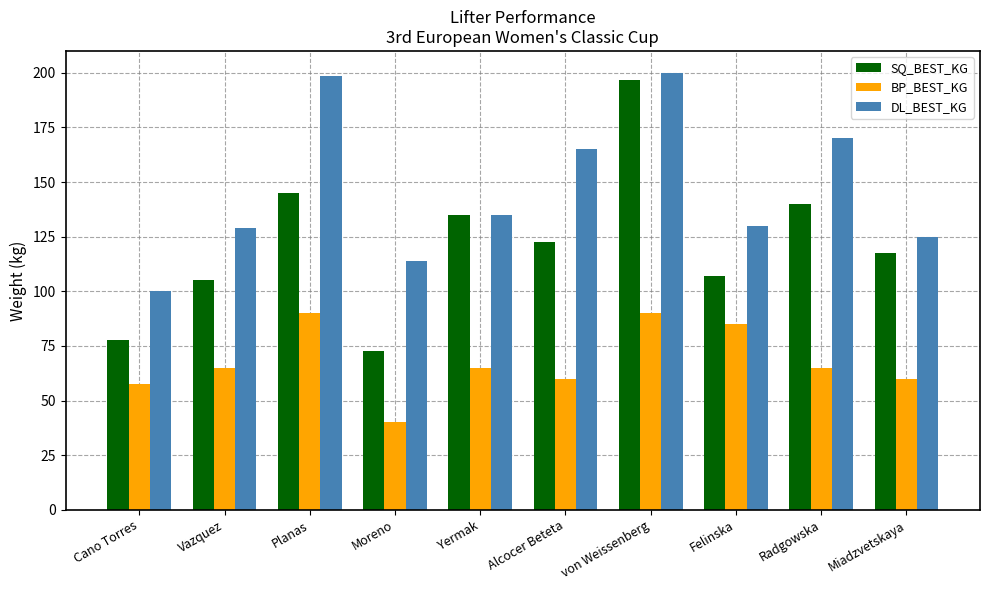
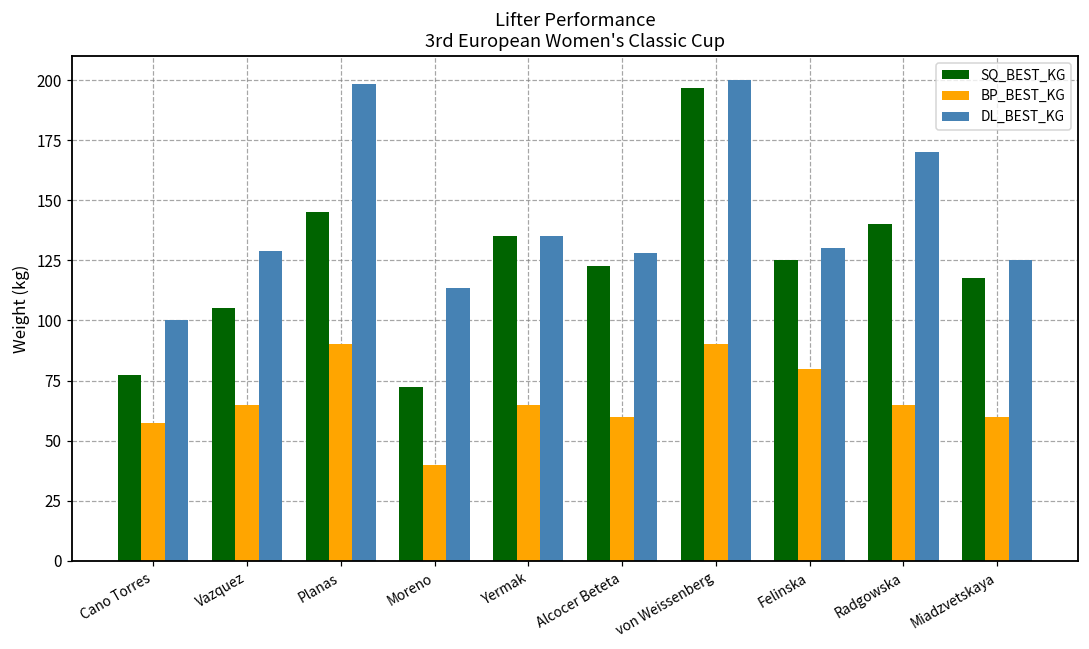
  {
    "SQ_BEST_KG": {
      "Cano Torres": 78,
      "Vazquez": 105,
      "Planas": 145,
      "Moreno": 73,
      "Yermak": 135,
      "Alcocer Beteta": 123,
      "von Weissenberg": 197,
-     "Felinska": 107,
+     "Felinska": 125,
      "Radgowska": 140,
      "Miadzvetskaya": 118
    },
    "BP_BEST_KG": {
      "Cano Torres": 58,
      "Vazquez": 65,
      "Planas": 90,
      "Moreno": 40,
      "Yermak": 65,
      "Alcocer Beteta": 60,
      "von Weissenberg": 90,
-     "Felinska": 85,
+     "Felinska": 80,
      "Radgowska": 65,
      "Miadzvetskaya": 60
    },
    "DL_BEST_KG": {
      "Cano Torres": 100,
      "Vazquez": 129,
      "Planas": 198,
      "Moreno": 114,
      "Yermak": 135,
-     "Alcocer Beteta": 165,
+     "Alcocer Beteta": 128,
      "von Weissenberg": 200,
      "Felinska": 130,
      "Radgowska": 170,
      "Miadzvetskaya": 125
    }
  }
